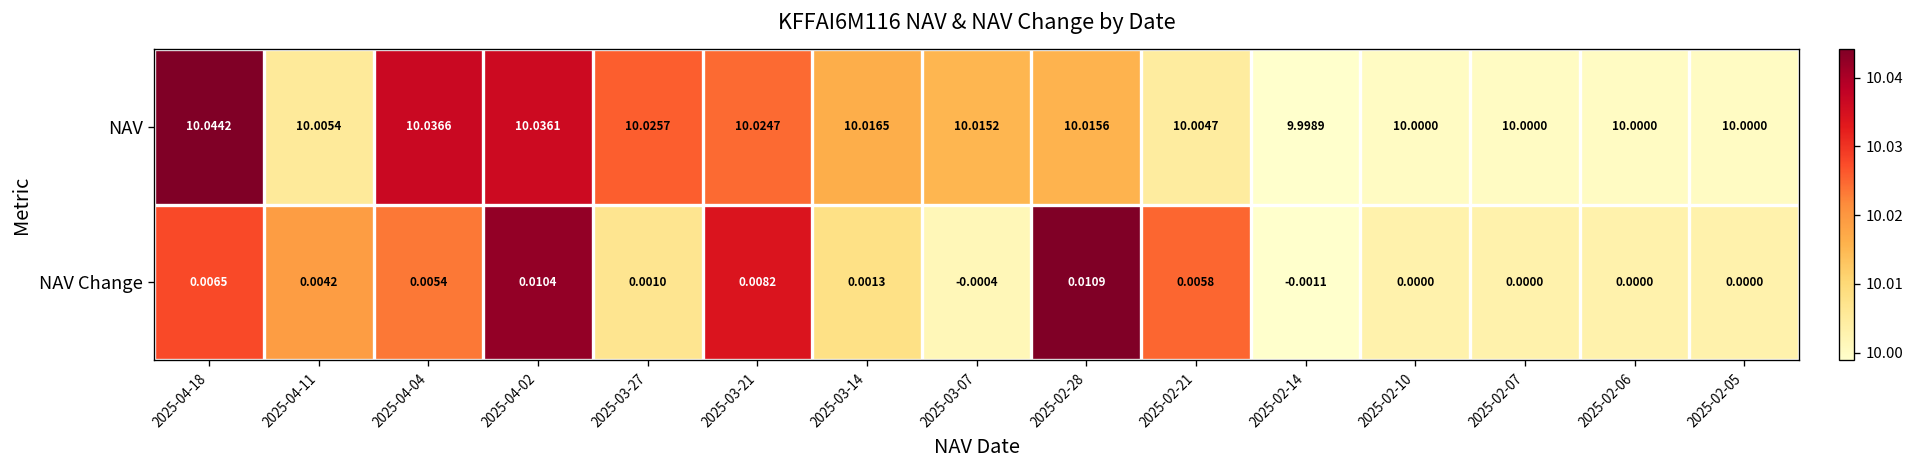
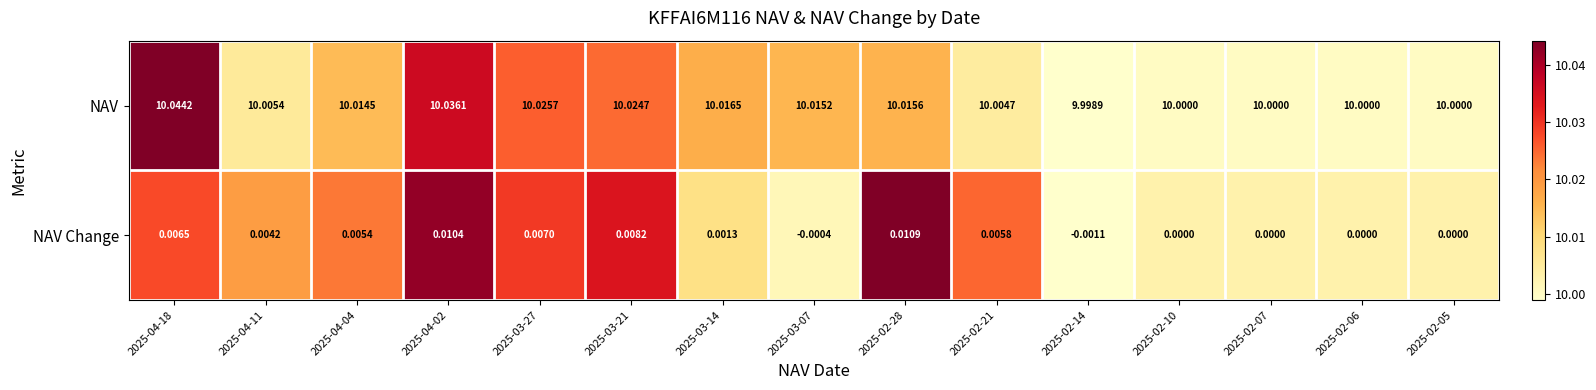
  {
    "NAV": {
      "2025-04-18": 10.0442,
      "2025-04-11": 10.0054,
-     "2025-04-04": 10.0366,
+     "2025-04-04": 10.0145,
      "2025-04-02": 10.0361,
      "2025-03-27": 10.0257,
      "2025-03-21": 10.0247,
      "2025-03-14": 10.0165,
      "2025-03-07": 10.0152,
      "2025-02-28": 10.0156,
      "2025-02-21": 10.0047,
      "2025-02-14": 9.9989,
      "2025-02-10": 10.0000,
      "2025-02-07": 10.0000,
      "2025-02-06": 10.0000,
      "2025-02-05": 10.0000
    },
    "NAV Change": {
      "2025-04-18": 0.0065,
      "2025-04-11": 0.0042,
      "2025-04-04": 0.0054,
      "2025-04-02": 0.0104,
-     "2025-03-27": 0.0010,
+     "2025-03-27": 0.0070,
      "2025-03-21": 0.0082,
      "2025-03-14": 0.0013,
      "2025-03-07": -0.0004,
      "2025-02-28": 0.0109,
      "2025-02-21": 0.0058,
      "2025-02-14": -0.0011,
      "2025-02-10": 0.0000,
      "2025-02-07": 0.0000,
      "2025-02-06": 0.0000,
      "2025-02-05": 0.0000
    }
  }
